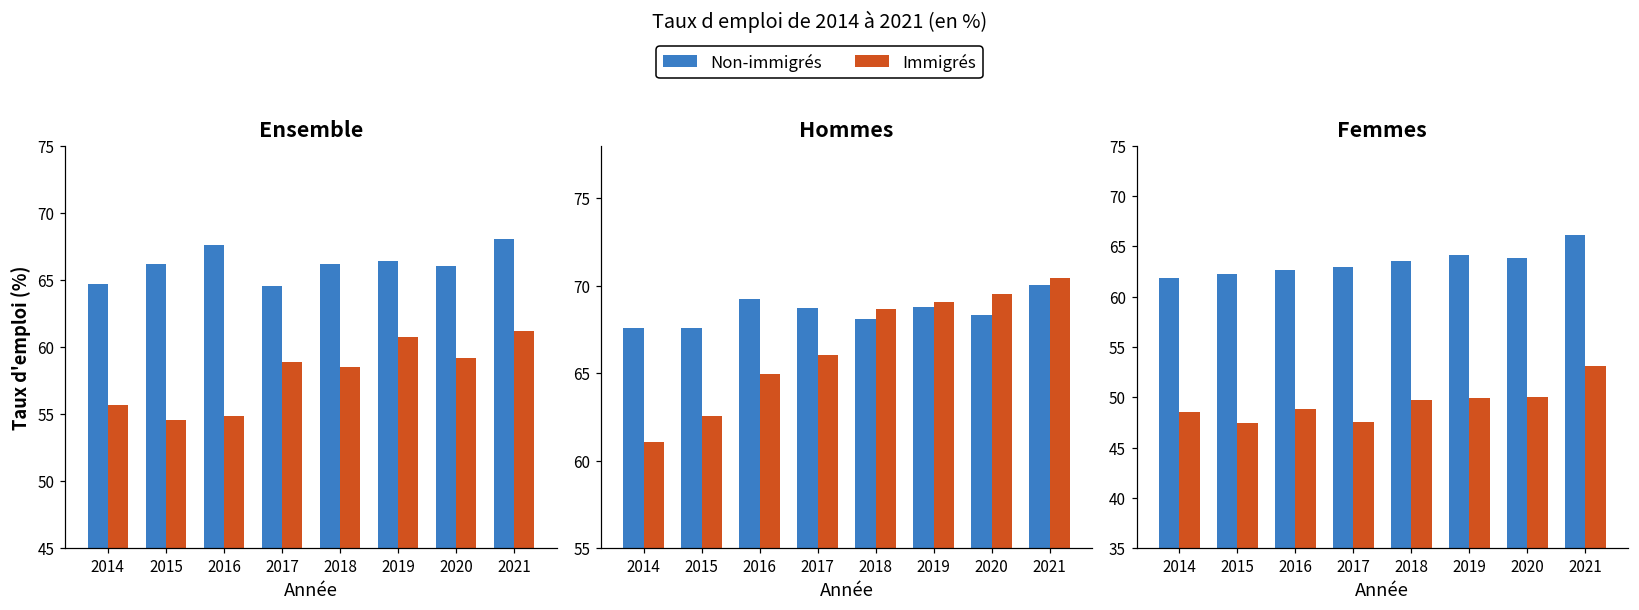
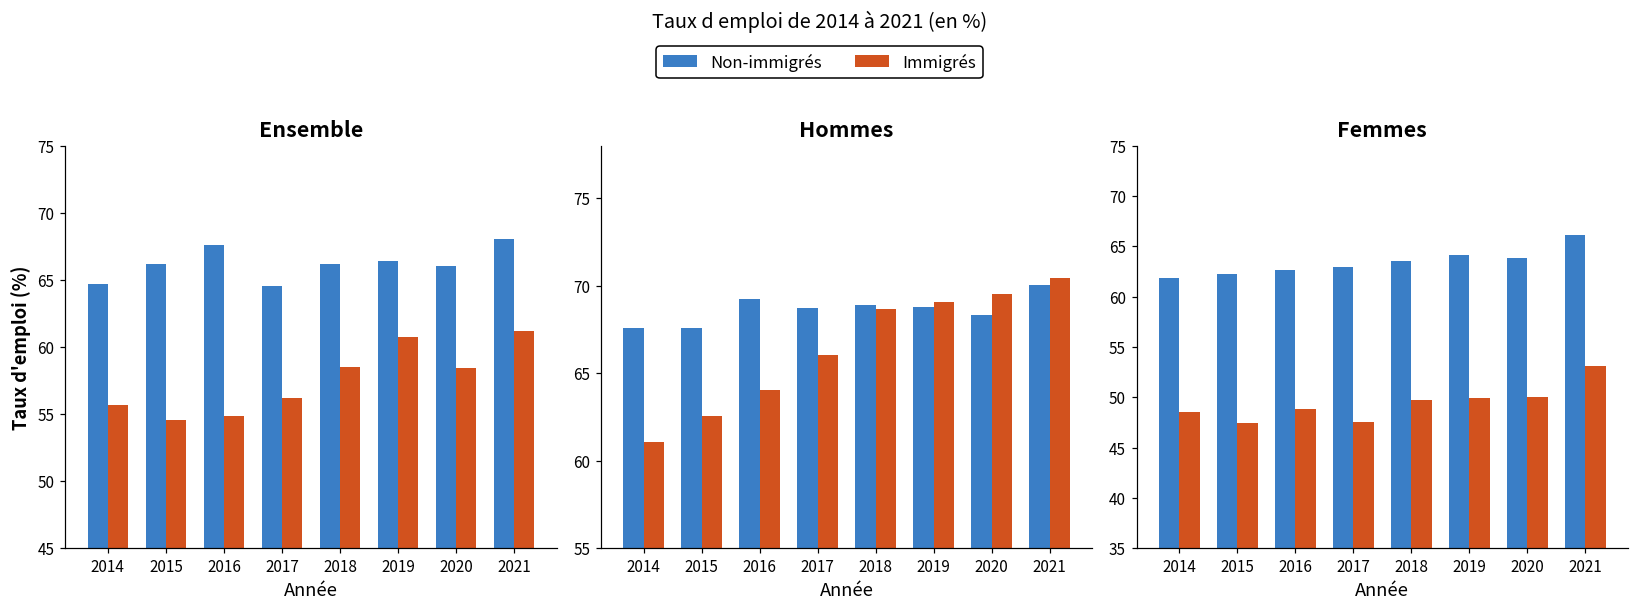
  {
    "Ensemble": {
      "Non-immigrés": {
        "2014": 64.7,
        "2015": 66.2,
        "2016": 67.6,
        "2017": 64.5,
        "2018": 66.2,
        "2019": 66.4,
        "2020": 66.1,
        "2021": 68.0
      },
      "Immigrés": {
        "2014": 55.7,
        "2015": 54.5,
        "2016": 54.8,
-       "2017": 58.9,
+       "2017": 56.2,
        "2018": 58.5,
        "2019": 60.7,
-       "2020": 59.2,
+       "2020": 58.5,
        "2021": 61.2
      }
    },
    "Hommes": {
      "Non-immigrés": {
        "2014": 67.6,
        "2015": 67.6,
        "2016": 69.2,
        "2017": 68.7,
-       "2018": 68.1,
+       "2018": 68.9,
        "2019": 68.8,
        "2020": 68.3,
        "2021": 70.0
      },
      "Immigrés": {
        "2014": 61.0,
        "2015": 62.6,
-       "2016": 65.0,
+       "2016": 64.0,
        "2017": 66.0,
        "2018": 68.7,
        "2019": 69.1,
        "2020": 69.5,
        "2021": 70.4
      }
    }
  }
